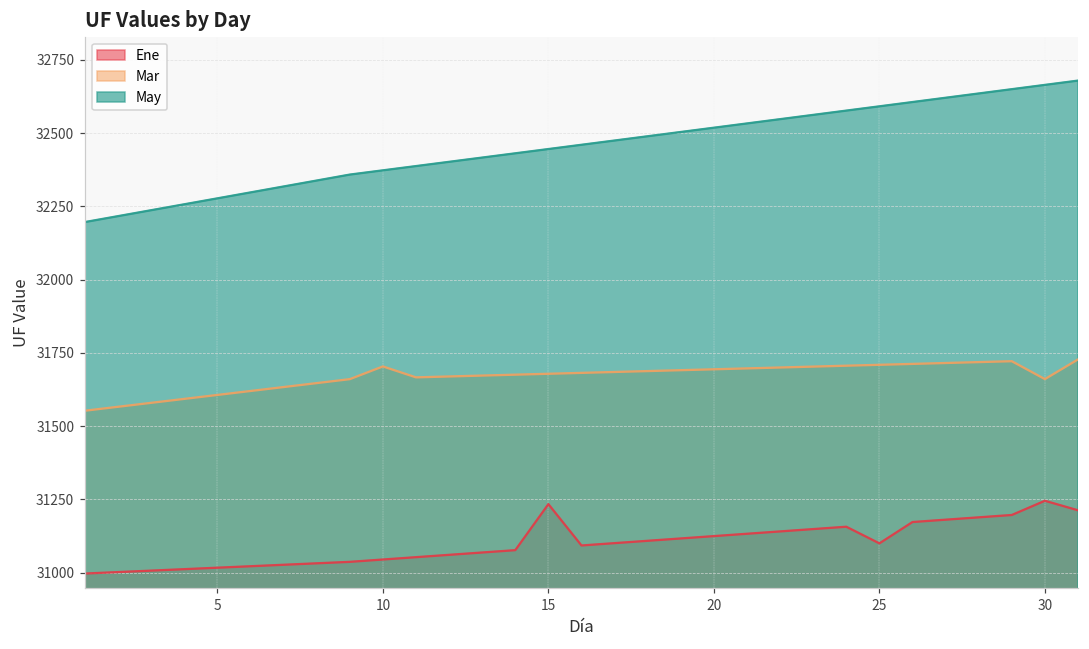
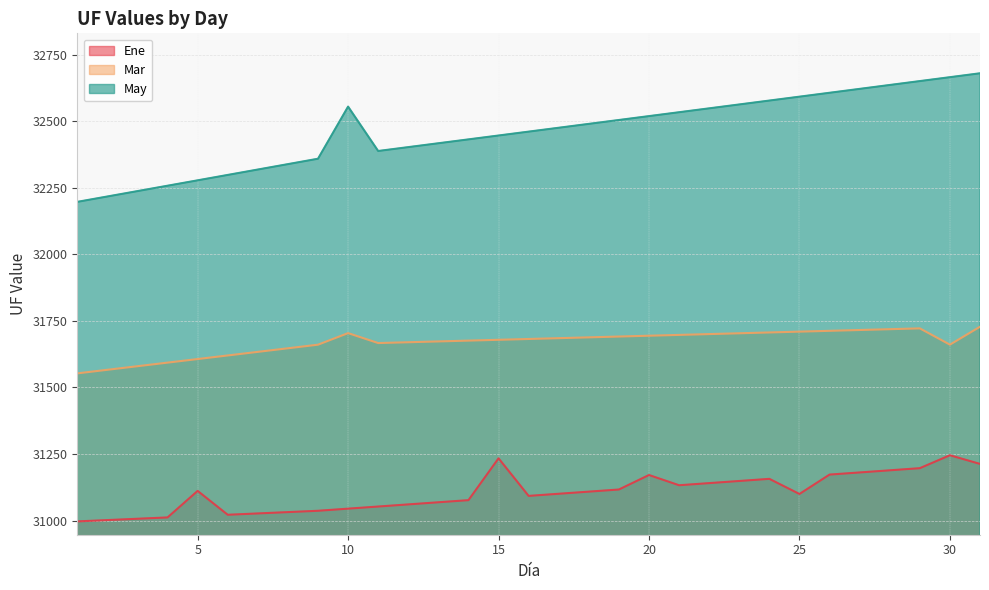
  {
    "Ene": {
-     "5": 31020,
+     "5": 31110,
      "10": 31040,
      "15": 31230,
-     "20": 31120,
+     "20": 31170,
      "25": 31100,
      "30": 31250
    },
    "Mar": {
      "5": 31610,
      "10": 31700,
      "15": 31680,
      "20": 31690,
      "25": 31710,
      "30": 31660
    },
    "May": {
      "5": 32280,
-     "10": 32370,
+     "10": 32550,
      "15": 32450,
      "20": 32520,
      "25": 32590,
      "30": 32660
    }
  }
